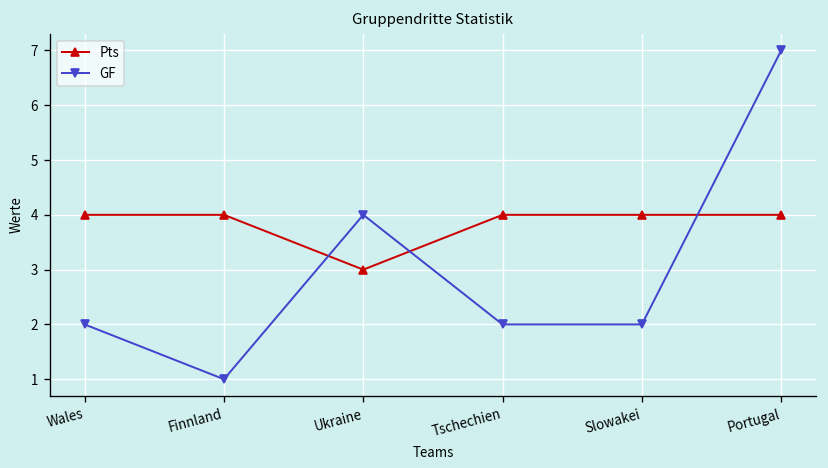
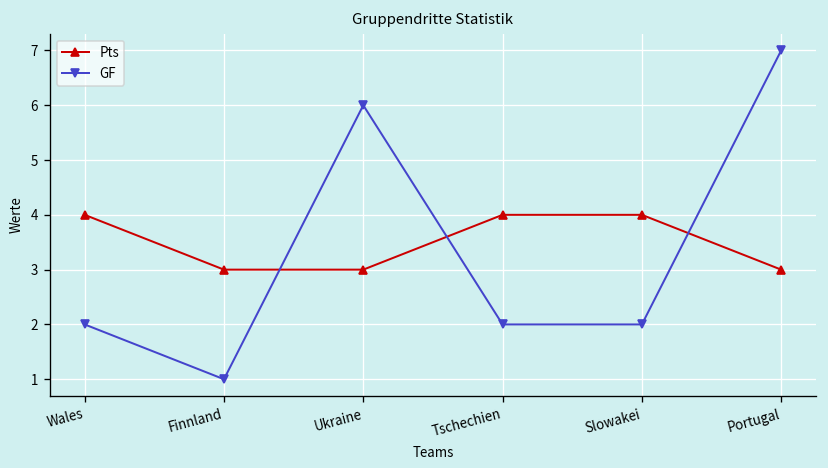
  {
    "Pts": {
      "Wales": 4,
-     "Finnland": 4,
+     "Finnland": 3,
      "Ukraine": 3,
      "Tschechien": 4,
      "Slowakei": 4,
-     "Portugal": 4
+     "Portugal": 3
    },
    "GF": {
      "Wales": 2,
      "Finnland": 1,
-     "Ukraine": 4,
+     "Ukraine": 6,
      "Tschechien": 2,
      "Slowakei": 2,
      "Portugal": 7
    }
  }
